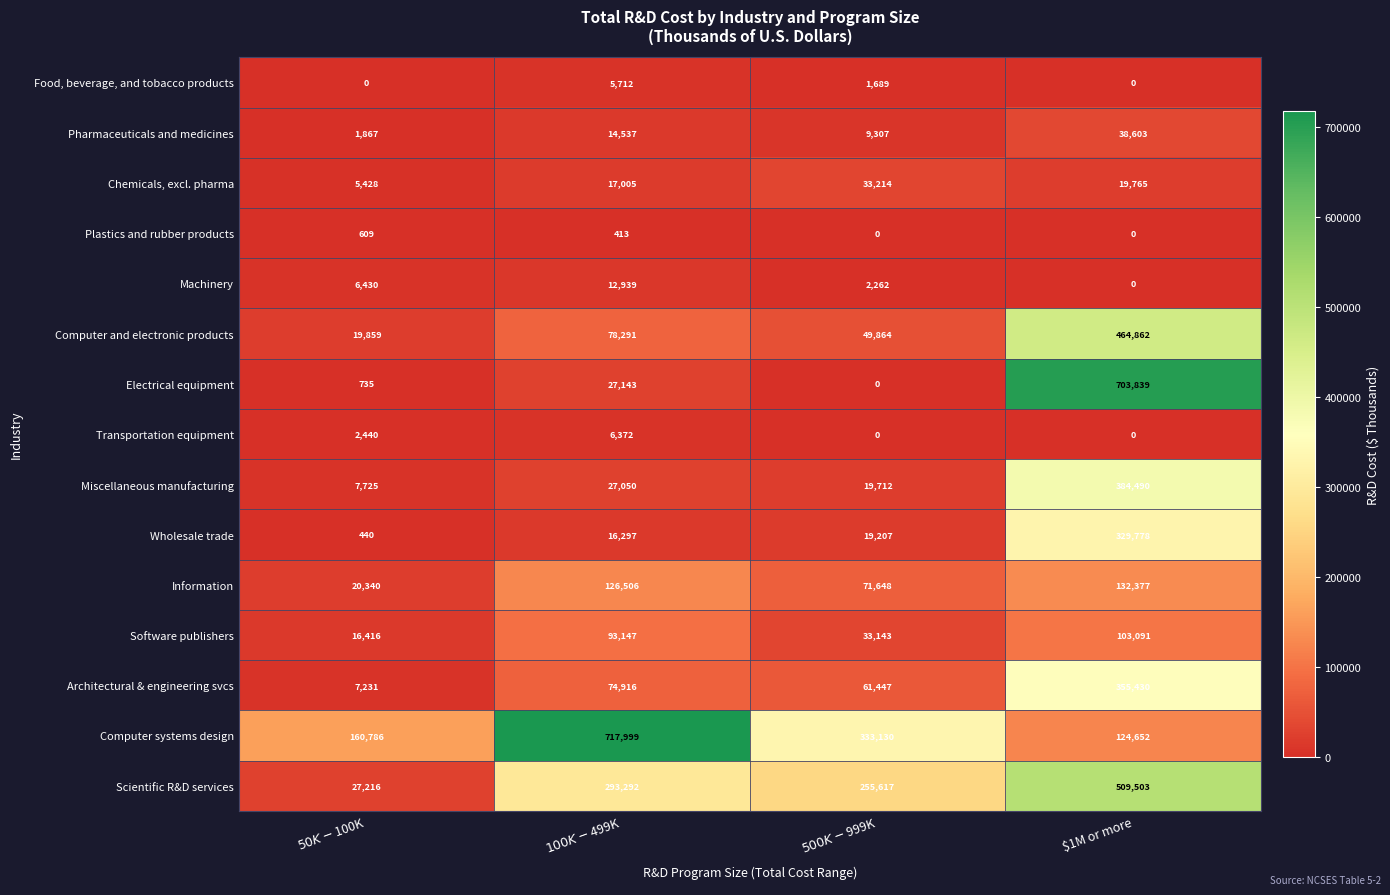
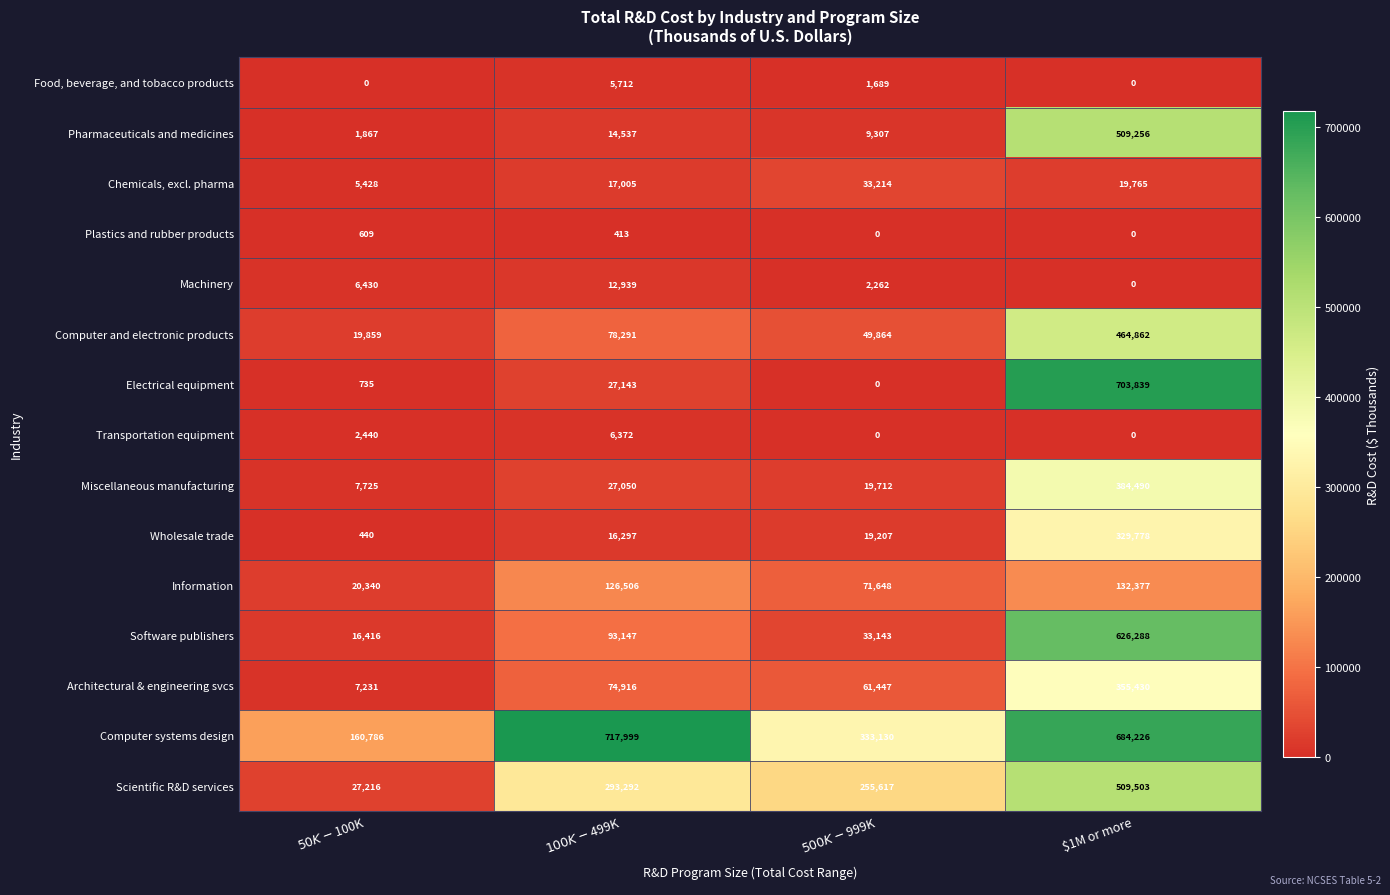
  {
    "Food, beverage, and tobacco products": {
      "$1M or more": "0"
    },
    "Pharmaceuticals and medicines": {
-     "$1M or more": "38,603"
+     "$1M or more": "509,256"
    },
    "Chemicals, excl. pharma": {
      "$1M or more": "19,765"
    },
    "Plastics and rubber products": {
      "$1M or more": "0"
    },
    "Machinery": {
      "$1M or more": "0"
    },
    "Computer and electronic products": {
      "$1M or more": "464,862"
    },
    "Electrical equipment": {
      "$1M or more": "703,839"
    },
    "Transportation equipment": {
      "$1M or more": "0"
    },
    "Miscellaneous manufacturing": {
      "$1M or more": "384,490"
    },
    "Wholesale trade": {
      "$1M or more": "329,778"
    },
    "Information": {
      "$1M or more": "132,377"
    },
    "Software publishers": {
-     "$1M or more": "103,091"
+     "$1M or more": "626,288"
    },
    "Architectural & engineering svcs": {
      "$1M or more": "355,430"
    },
    "Computer systems design": {
-     "$1M or more": "124,652"
+     "$1M or more": "684,226"
    },
    "Scientific R&D services": {
      "$1M or more": "509,503"
    }
  }
